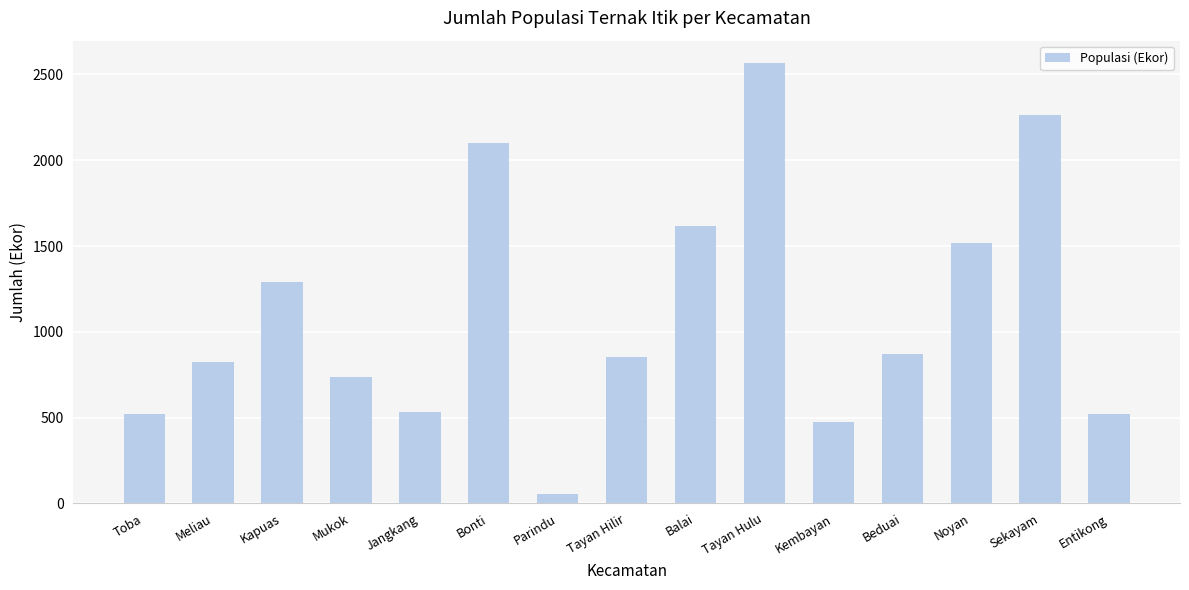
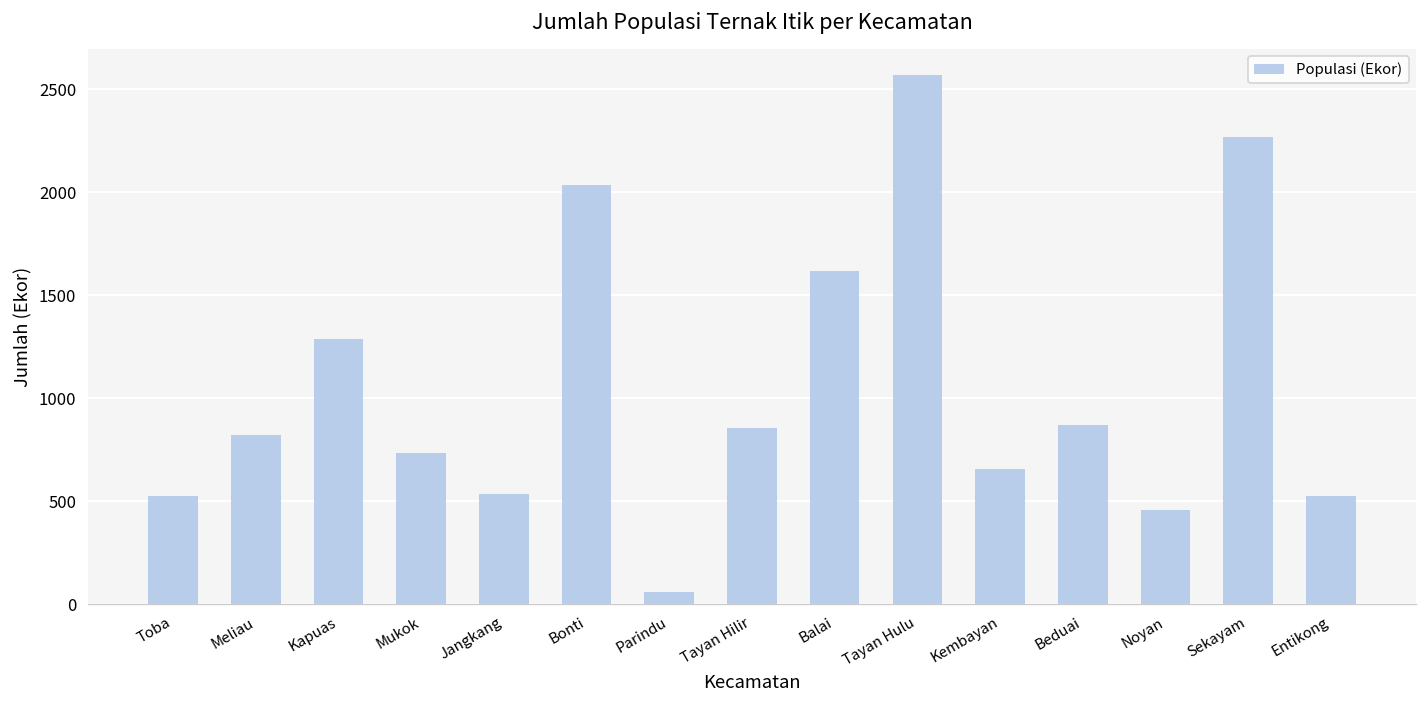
  {
    "Toba": 520,
    "Meliau": 820,
    "Kapuas": 1290,
    "Mukok": 730,
    "Jangkang": 540,
-   "Bonti": 2100,
+   "Bonti": 2040,
    "Parindu": 60,
    "Tayan Hilir": 860,
    "Balai": 1620,
    "Tayan Hulu": 2570,
-   "Kembayan": 480,
+   "Kembayan": 660,
    "Beduai": 870,
-   "Noyan": 1520,
+   "Noyan": 460,
    "Sekayam": 2270,
    "Entikong": 520
  }
